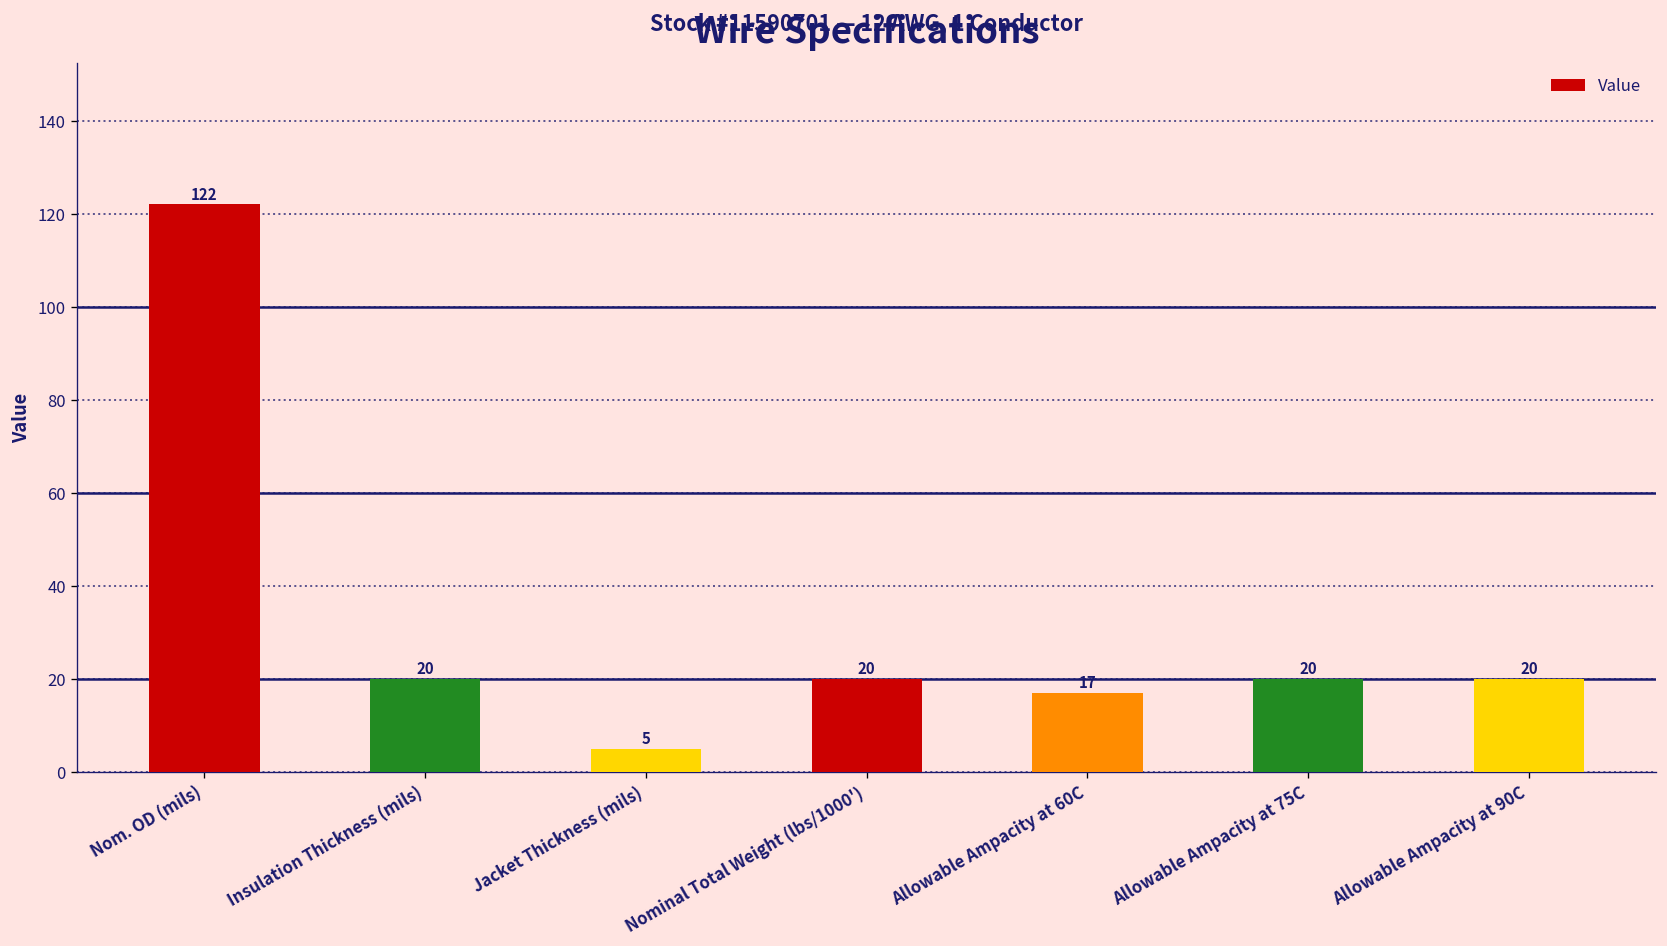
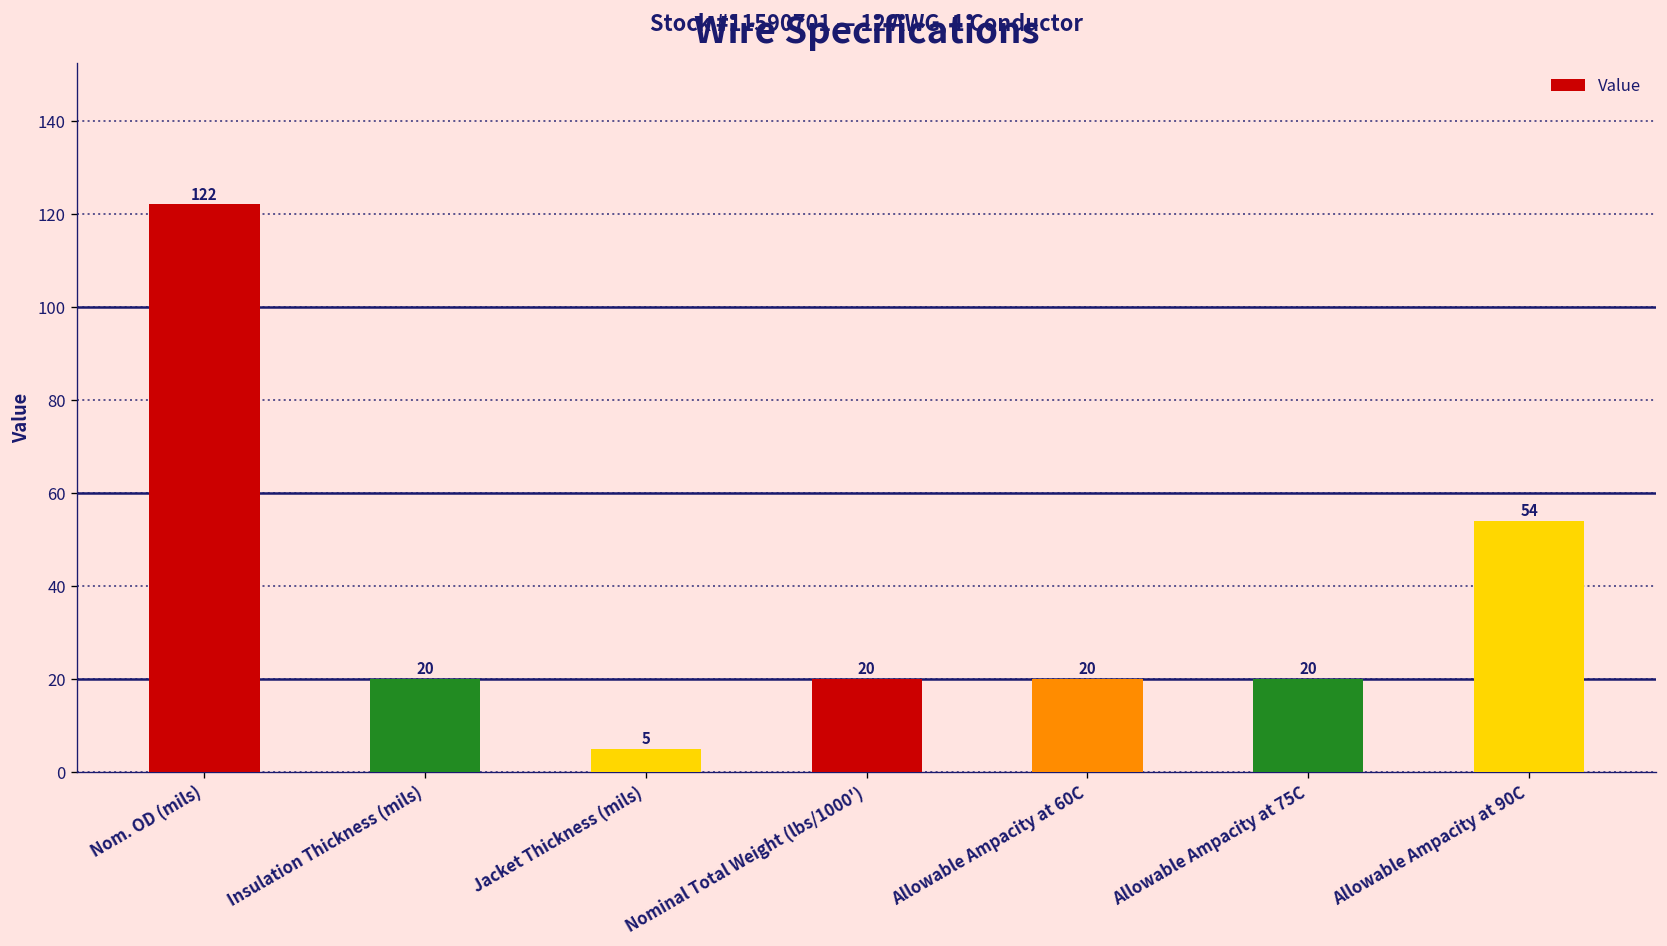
  {
    "Nom. OD (mils)": 122,
    "Insulation Thickness (mils)": 20,
    "Jacket Thickness (mils)": 5,
    "Nominal Total Weight (lbs/1000')": 20,
-   "Allowable Ampacity at 60C": 17,
+   "Allowable Ampacity at 60C": 20,
    "Allowable Ampacity at 75C": 20,
-   "Allowable Ampacity at 90C": 20
+   "Allowable Ampacity at 90C": 54
  }
